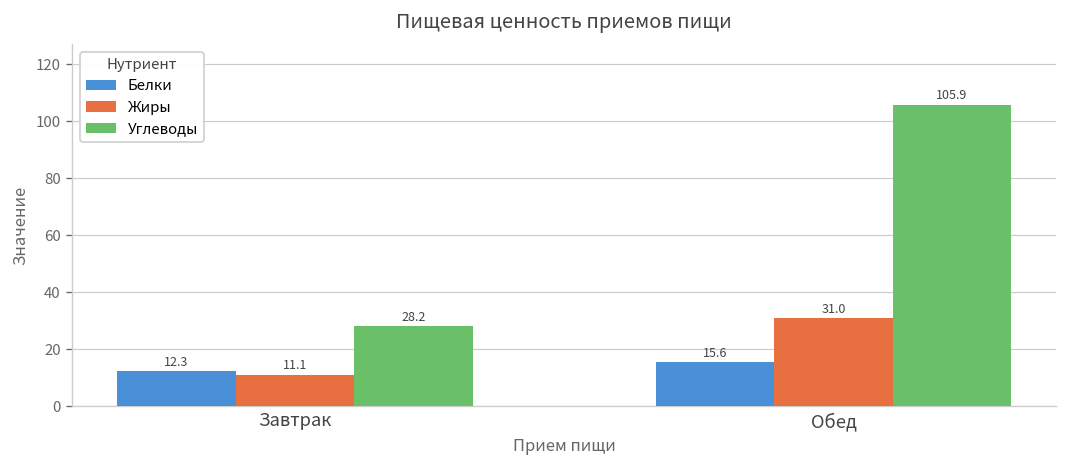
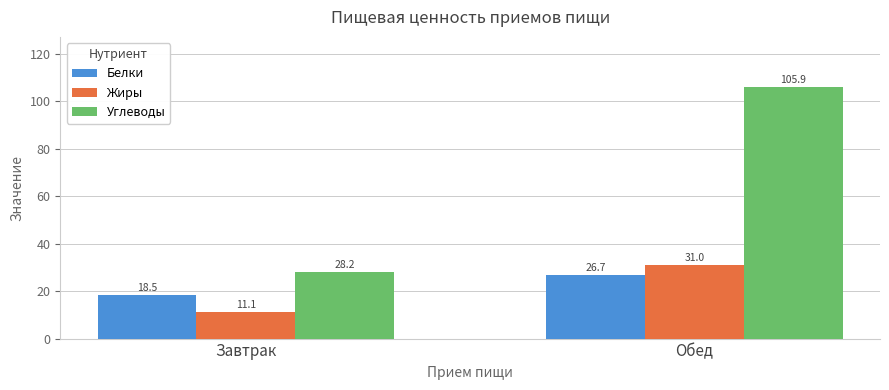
  {
    "Белки": {
-     "Завтрак": 12.3,
-     "Обед": 15.6
+     "Завтрак": 18.5,
+     "Обед": 26.7
    },
    "Жиры": {
      "Завтрак": 11.1,
      "Обед": 31.0
    },
    "Углеводы": {
      "Завтрак": 28.2,
      "Обед": 105.9
    }
  }
